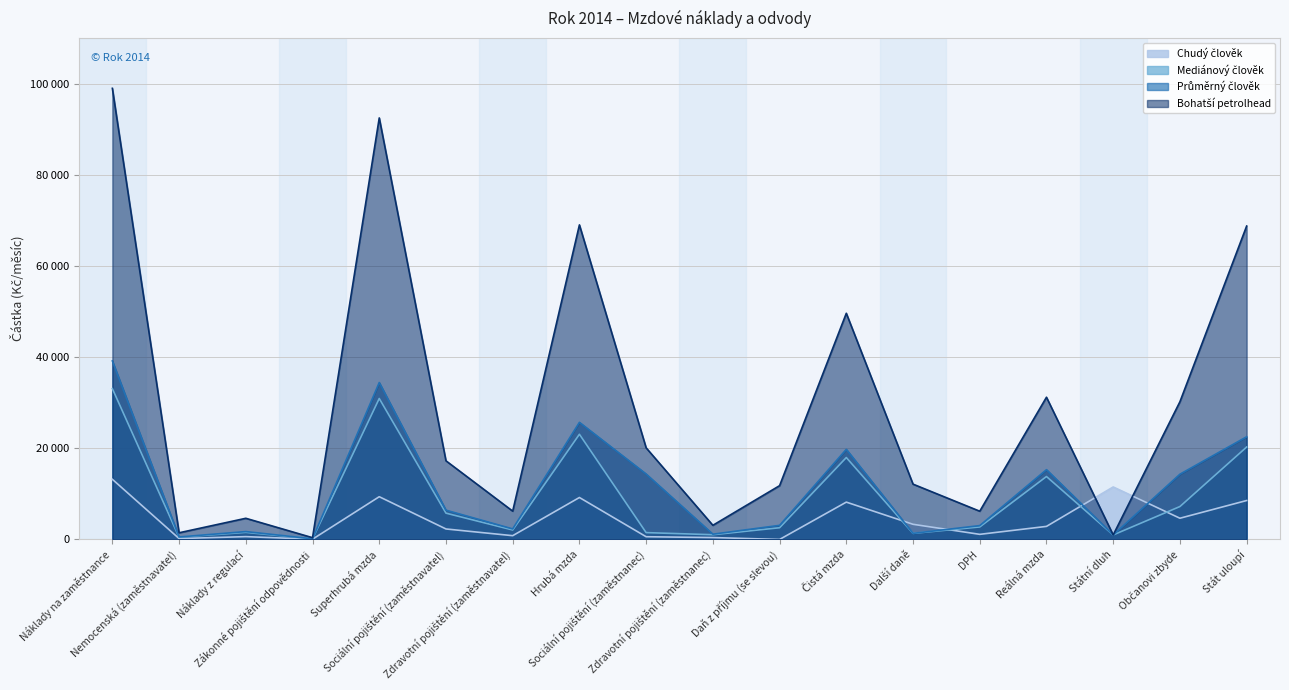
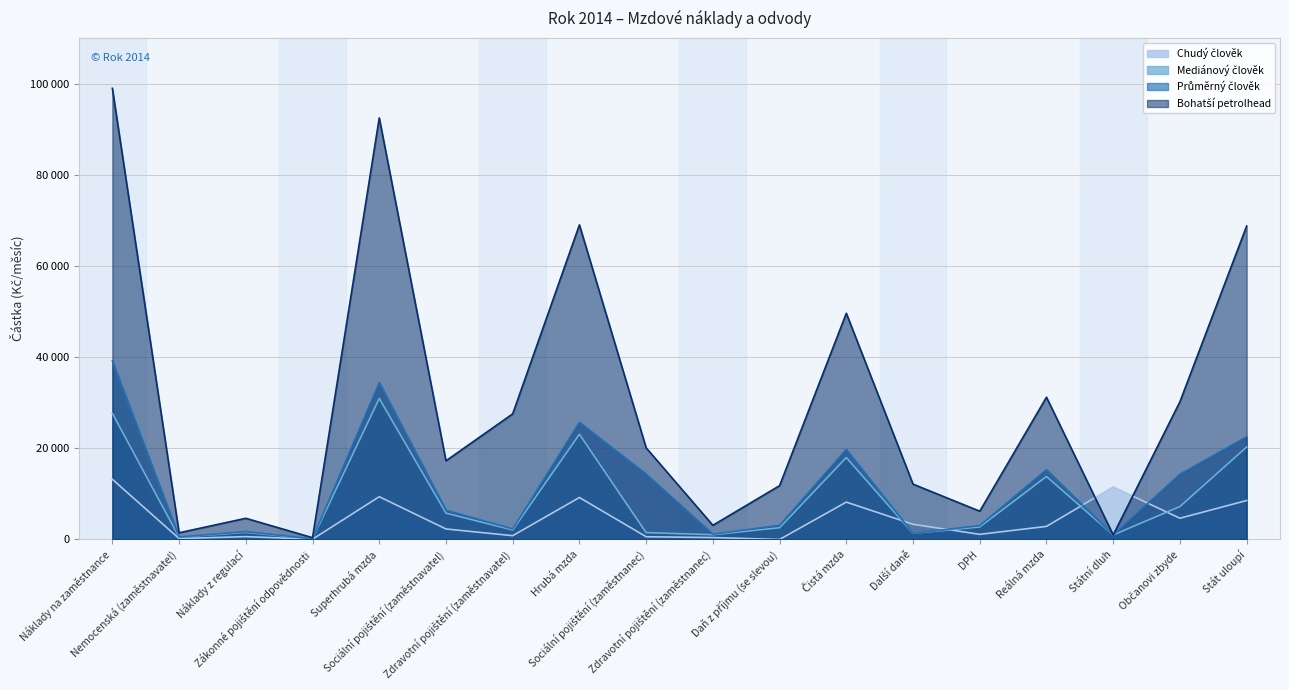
  {
    "Chudý člověk": {
      "Náklady na zaměstnance": 13000,
      "Náklady z regulací": 1000,
      "Superhrubá mzda": 9000,
      "Sociální pojištění (zaměstnavatel)": 2000,
      "Zdravotní pojištění (zaměstnavatel)": 1000,
      "Hrubá mzda": 9000,
      "Sociální pojištění (zaměstnanec)": 1000,
      "Zdravotní pojištění (zaměstnanec)": 0,
      "Daň z příjmu (se slevou)": 0,
      "Čistá mzda": 8000,
      "Další daně": 3000,
      "DPH": 1000,
      "Reálná mzda": 3000,
      "Státní dluh": 12000,
      "Občanovi zbyde": 5000,
      "Stát uloupí": 9000
    },
    "Mediánový člověk": {
-     "Náklady na zaměstnance": 33000,
+     "Náklady na zaměstnance": 28000,
      "Superhrubá mzda": 31000,
      "Sociální pojištění (zaměstnavatel)": 6000,
      "Hrubá mzda": 23000,
      "Sociální pojištění (zaměstnanec)": 2000,
      "Čistá mzda": 18000,
      "Reálná mzda": 14000,
      "Občanovi zbyde": 7000,
      "Stát uloupí": 20000
    },
    "Průměrný člověk": {
      "Náklady na zaměstnance": 39000,
      "Superhrubá mzda": 34000,
      "Sociální pojištění (zaměstnavatel)": 6000,
      "Hrubá mzda": 26000,
      "Sociální pojištění (zaměstnanec)": 14000,
      "Čistá mzda": 20000,
      "Reálná mzda": 15000,
      "Občanovi zbyde": 14000,
      "Stát uloupí": 23000
    },
    "Bohatší petrolhead": {
      "Náklady na zaměstnance": 99000,
      "Nemocenská (zaměstnavatel)": 1000,
      "Náklady z regulací": 5000,
      "Superhrubá mzda": 92000,
      "Sociální pojištění (zaměstnavatel)": 17000,
-     "Zdravotní pojištění (zaměstnavatel)": 6000,
+     "Zdravotní pojištění (zaměstnavatel)": 28000,
      "Hrubá mzda": 69000,
      "Sociální pojištění (zaměstnanec)": 20000,
      "Zdravotní pojištění (zaměstnanec)": 3000,
      "Daň z příjmu (se slevou)": 12000,
      "Čistá mzda": 50000,
      "Další daně": 12000,
      "DPH": 6000,
      "Reálná mzda": 31000,
      "Občanovi zbyde": 30000,
      "Stát uloupí": 69000
    }
  }
